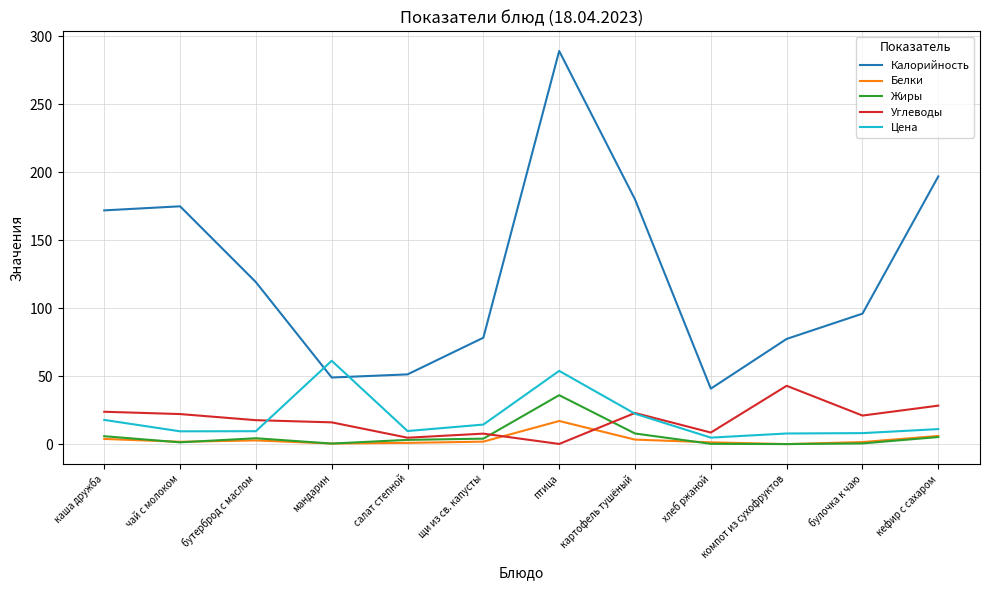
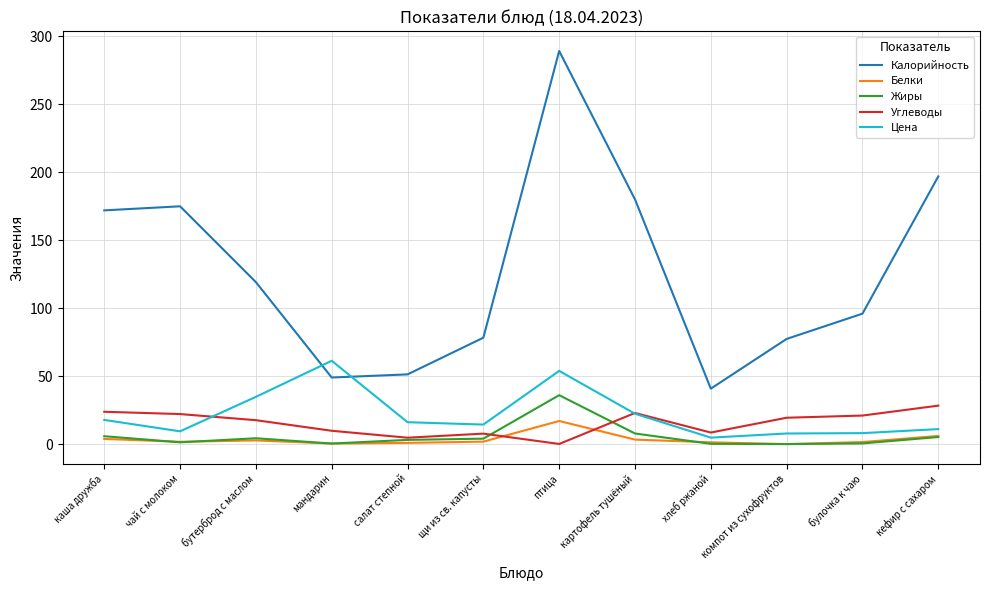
  {
    "Калорийность": {
      "каша дружба": 172,
      "чай с молоком": 175,
      "бутерброд с маслом": 119,
      "мандарин": 49,
      "салат степной": 51,
      "щи из св. капусты": 78,
      "птица": 289,
      "картофель тушёный": 180,
      "хлеб ржаной": 41,
      "компот из сухофруктов": 77,
      "булочка к чаю": 96,
      "кефир с сахаром": 197
    },
    "Белки": {
      "каша дружба": 4,
      "салат степной": 1,
      "щи из св. капусты": 2,
      "птица": 17,
      "картофель тушёный": 3
    },
    "Жиры": {
      "каша дружба": 6,
      "щи из св. капусты": 4,
      "птица": 36,
      "картофель тушёный": 8
    },
    "Углеводы": {
      "каша дружба": 24,
      "чай с молоком": 22,
      "бутерброд с маслом": 18,
-     "мандарин": 16,
+     "мандарин": 10,
      "щи из св. капусты": 8,
      "птица": 0,
      "хлеб ржаной": 9,
-     "компот из сухофруктов": 43,
+     "компот из сухофруктов": 19,
      "булочка к чаю": 21,
      "кефир с сахаром": 28
    },
    "Цена": {
      "каша дружба": 18,
      "чай с молоком": 9,
-     "бутерброд с маслом": 9,
+     "бутерброд с маслом": 35,
      "мандарин": 61,
-     "салат степной": 10,
+     "салат степной": 16,
      "щи из св. капусты": 14,
      "птица": 54,
      "хлеб ржаной": 5,
      "компот из сухофруктов": 8,
      "булочка к чаю": 8,
      "кефир с сахаром": 11
    }
  }
